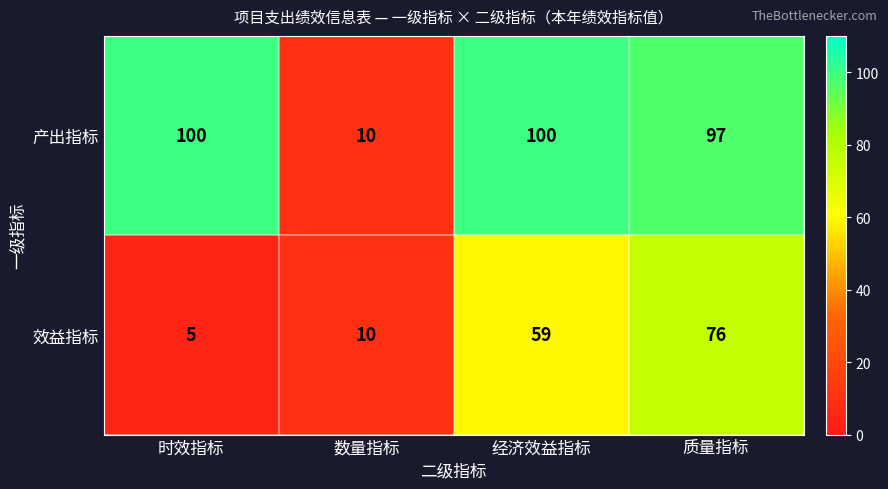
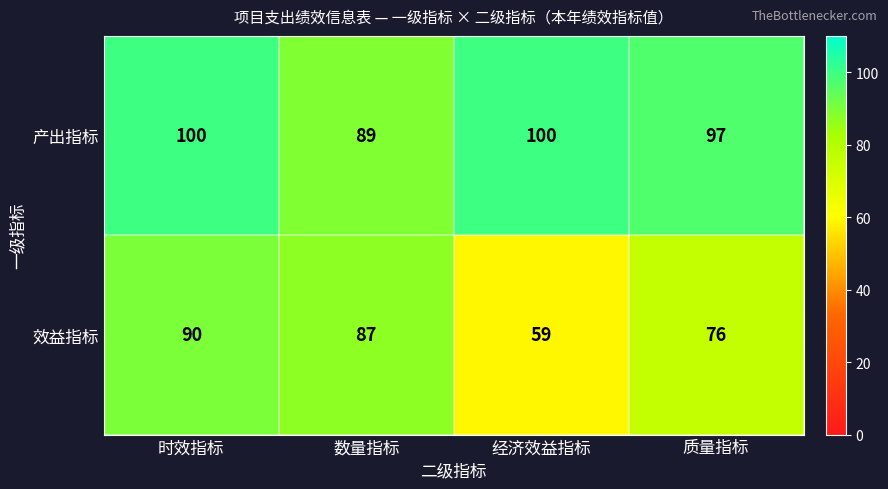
  {
    "产出指标": {
      "时效指标": 100,
-     "数量指标": 10,
+     "数量指标": 89,
      "经济效益指标": 100,
      "质量指标": 97
    },
    "效益指标": {
-     "时效指标": 5,
-     "数量指标": 10,
+     "时效指标": 90,
+     "数量指标": 87,
      "经济效益指标": 59,
      "质量指标": 76
    }
  }
